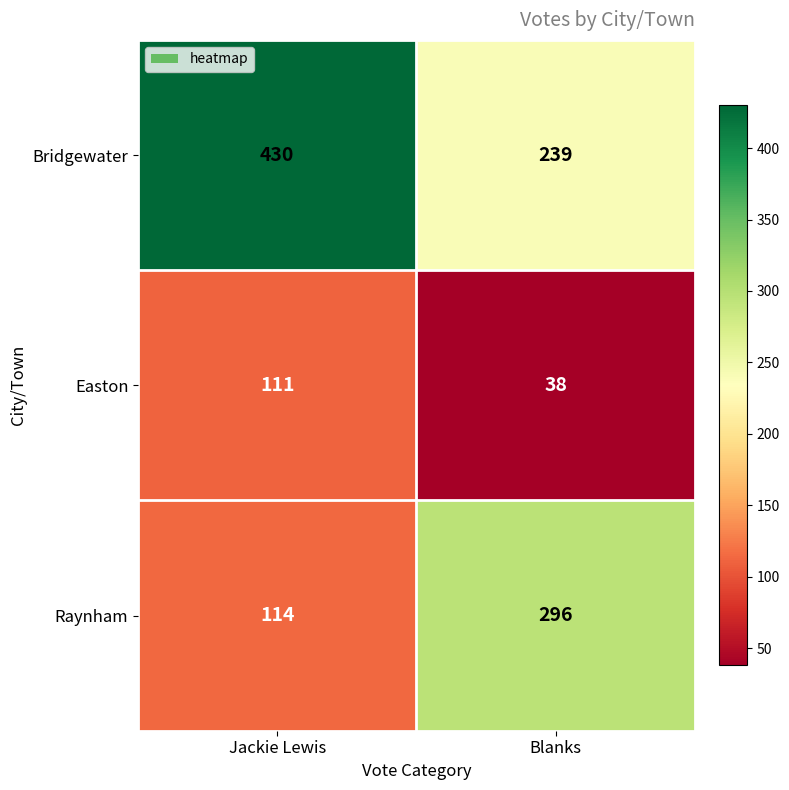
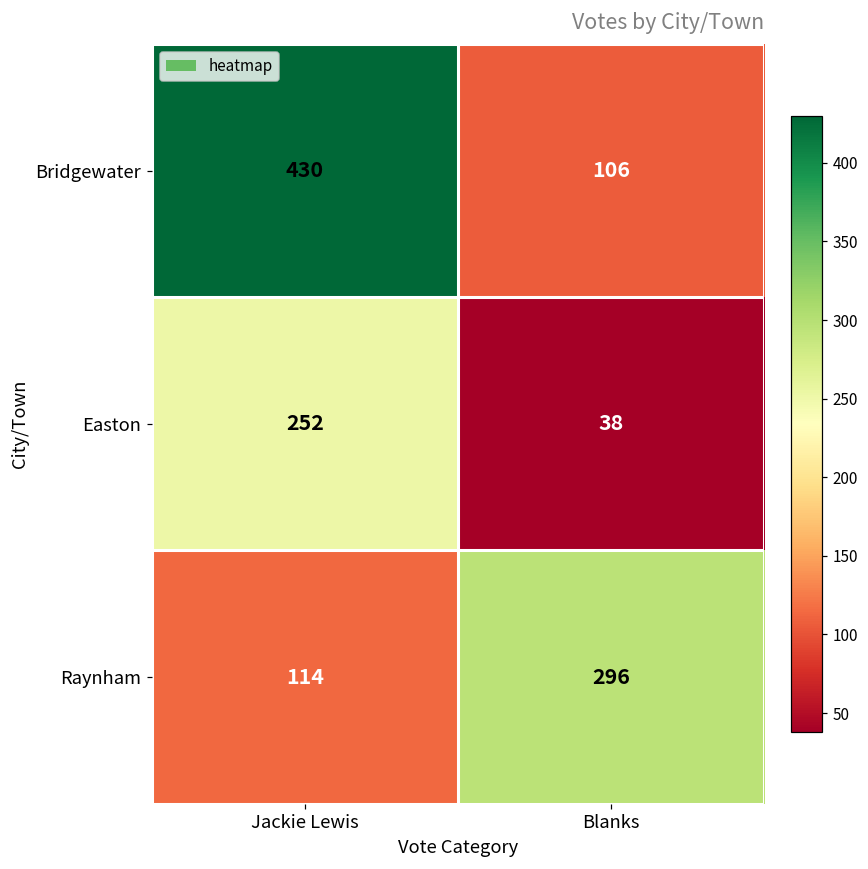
  {
    "Bridgewater": {
      "Jackie Lewis": 430,
-     "Blanks": 239
+     "Blanks": 106
    },
    "Easton": {
-     "Jackie Lewis": 111,
+     "Jackie Lewis": 252,
      "Blanks": 38
    },
    "Raynham": {
      "Jackie Lewis": 114,
      "Blanks": 296
    }
  }
